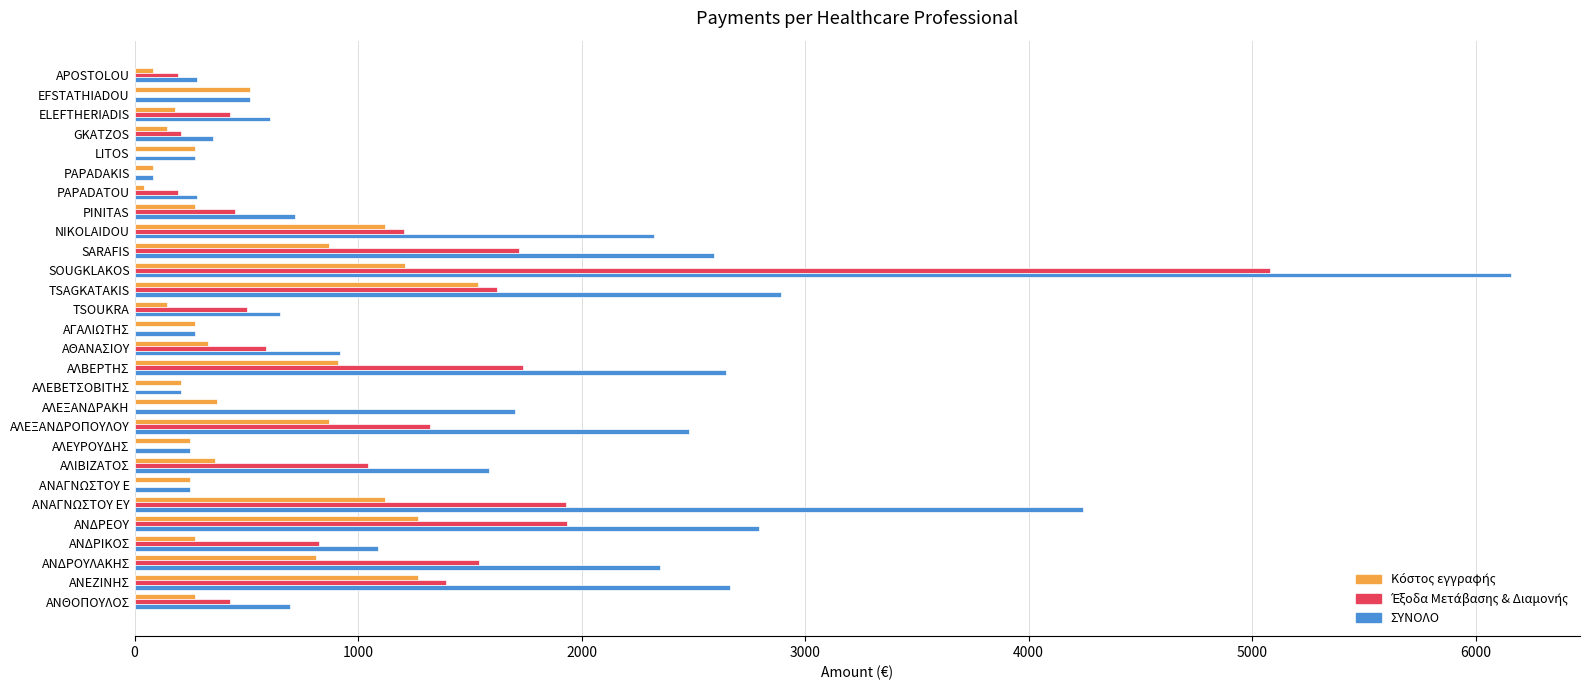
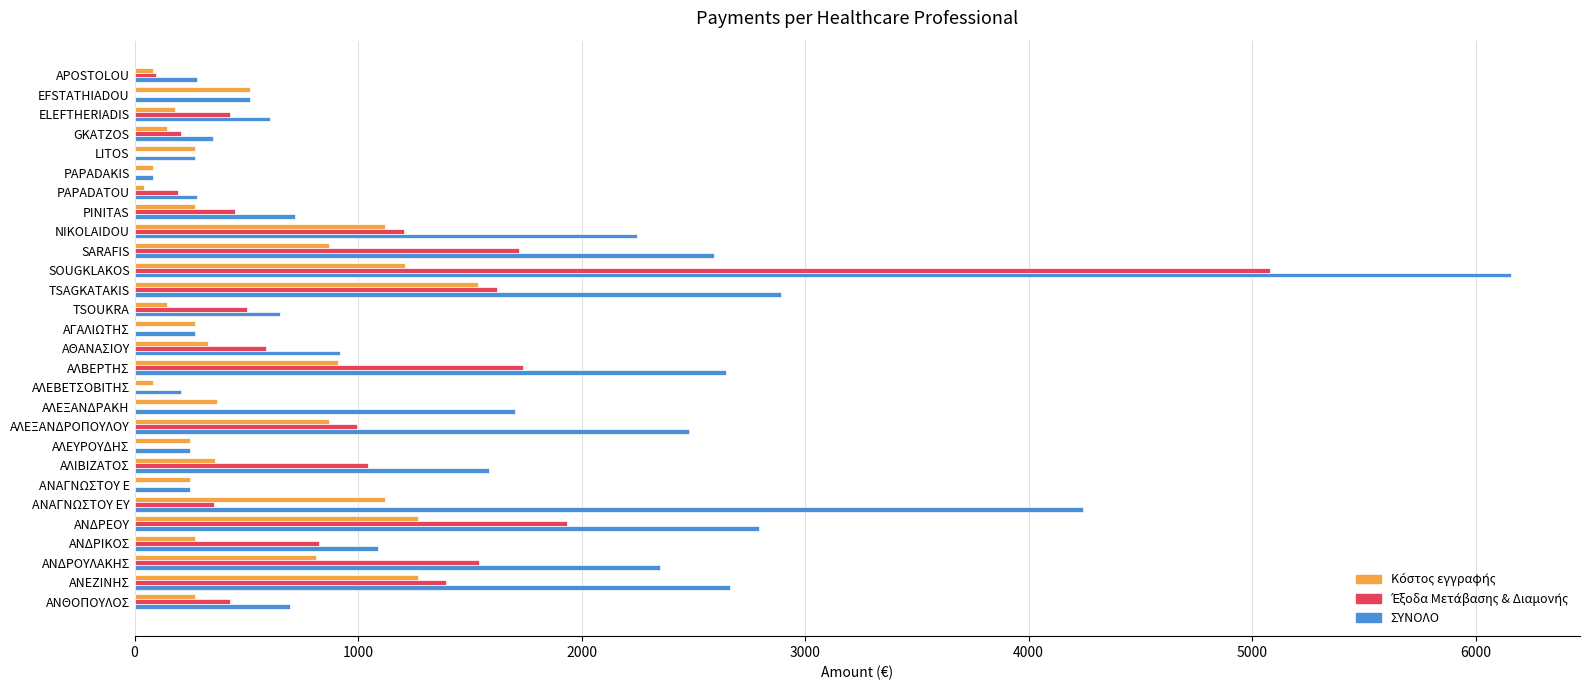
  {
    "Κόστος εγγραφής": {
      "APOSTOLOU": 80,
      "EFSTATHIADOU": 520,
      "ELEFTHERIADIS": 180,
      "GKATZOS": 140,
      "LITOS": 270,
      "PAPADAKIS": 80,
      "PAPADATOU": 40,
      "PINITAS": 270,
      "NIKOLAIDOU": 1120,
      "SARAFIS": 870,
      "SOUGKLAKOS": 1210,
      "TSAGKATAKIS": 1540,
      "TSOUKRA": 140,
      "ΑΓΑΛΙΩΤΗΣ": 270,
      "ΑΘΑΝΑΣΙΟΥ": 330,
      "ΑΛΒΕΡΤΗΣ": 910,
-     "ΑΛΕΒΕΤΣΟΒΙΤΗΣ": 210,
+     "ΑΛΕΒΕΤΣΟΒΙΤΗΣ": 80,
      "ΑΛΕΞΑΝΔΡΑΚΗ": 370,
      "ΑΛΕΞΑΝΔΡΟΠΟΥΛΟΥ": 870,
      "ΑΛΕΥΡΟΥΔΗΣ": 250,
      "ΑΛΙΒΙΖΑΤΟΣ": 360,
      "ΑΝΑΓΝΩΣΤΟΥ Ε": 250,
      "ΑΝΑΓΝΩΣΤΟΥ ΕΥ": 1120,
      "ΑΝΔΡΕΟΥ": 1270,
      "ΑΝΔΡΙΚΟΣ": 270,
      "ΑΝΔΡΟΥΛΑΚΗΣ": 810,
      "ΑΝΕΖΙΝΗΣ": 1270,
      "ΑΝΘΟΠΟΥΛΟΣ": 270
    },
    "Έξοδα Μετάβασης & Διαμονής": {
-     "APOSTOLOU": 200,
+     "APOSTOLOU": 100,
      "EFSTATHIADOU": 0,
      "ELEFTHERIADIS": 430,
      "GKATZOS": 210,
      "LITOS": 0,
      "PAPADAKIS": 0,
      "PAPADATOU": 200,
      "PINITAS": 450,
      "NIKOLAIDOU": 1210,
      "SARAFIS": 1720,
      "SOUGKLAKOS": 5080,
      "TSAGKATAKIS": 1620,
      "TSOUKRA": 510,
      "ΑΓΑΛΙΩΤΗΣ": 0,
      "ΑΘΑΝΑΣΙΟΥ": 590,
      "ΑΛΒΕΡΤΗΣ": 1740,
      "ΑΛΕΒΕΤΣΟΒΙΤΗΣ": 0,
      "ΑΛΕΞΑΝΔΡΑΚΗ": 0,
-     "ΑΛΕΞΑΝΔΡΟΠΟΥΛΟΥ": 1320,
+     "ΑΛΕΞΑΝΔΡΟΠΟΥΛΟΥ": 1000,
      "ΑΛΕΥΡΟΥΔΗΣ": 0,
      "ΑΛΙΒΙΖΑΤΟΣ": 1050,
      "ΑΝΑΓΝΩΣΤΟΥ Ε": 0,
-     "ΑΝΑΓΝΩΣΤΟΥ ΕΥ": 1930,
+     "ΑΝΑΓΝΩΣΤΟΥ ΕΥ": 350,
      "ΑΝΔΡΕΟΥ": 1930,
      "ΑΝΔΡΙΚΟΣ": 820,
      "ΑΝΔΡΟΥΛΑΚΗΣ": 1540,
      "ΑΝΕΖΙΝΗΣ": 1390,
      "ΑΝΘΟΠΟΥΛΟΣ": 430
    },
    "ΣΥΝΟΛΟ": {
      "APOSTOLOU": 280,
      "EFSTATHIADOU": 520,
      "ELEFTHERIADIS": 610,
      "GKATZOS": 350,
      "LITOS": 270,
      "PAPADAKIS": 80,
      "PAPADATOU": 280,
      "PINITAS": 720,
-     "NIKOLAIDOU": 2330,
+     "NIKOLAIDOU": 2250,
      "SARAFIS": 2590,
      "SOUGKLAKOS": 6160,
      "TSAGKATAKIS": 2890,
      "TSOUKRA": 650,
      "ΑΓΑΛΙΩΤΗΣ": 270,
      "ΑΘΑΝΑΣΙΟΥ": 920,
      "ΑΛΒΕΡΤΗΣ": 2650,
      "ΑΛΕΒΕΤΣΟΒΙΤΗΣ": 210,
      "ΑΛΕΞΑΝΔΡΑΚΗ": 1700,
      "ΑΛΕΞΑΝΔΡΟΠΟΥΛΟΥ": 2480,
      "ΑΛΕΥΡΟΥΔΗΣ": 250,
      "ΑΛΙΒΙΖΑΤΟΣ": 1590,
      "ΑΝΑΓΝΩΣΤΟΥ Ε": 250,
      "ΑΝΑΓΝΩΣΤΟΥ ΕΥ": 4240,
      "ΑΝΔΡΕΟΥ": 2790,
      "ΑΝΔΡΙΚΟΣ": 1090,
      "ΑΝΔΡΟΥΛΑΚΗΣ": 2350,
      "ΑΝΕΖΙΝΗΣ": 2660,
      "ΑΝΘΟΠΟΥΛΟΣ": 700
    }
  }
